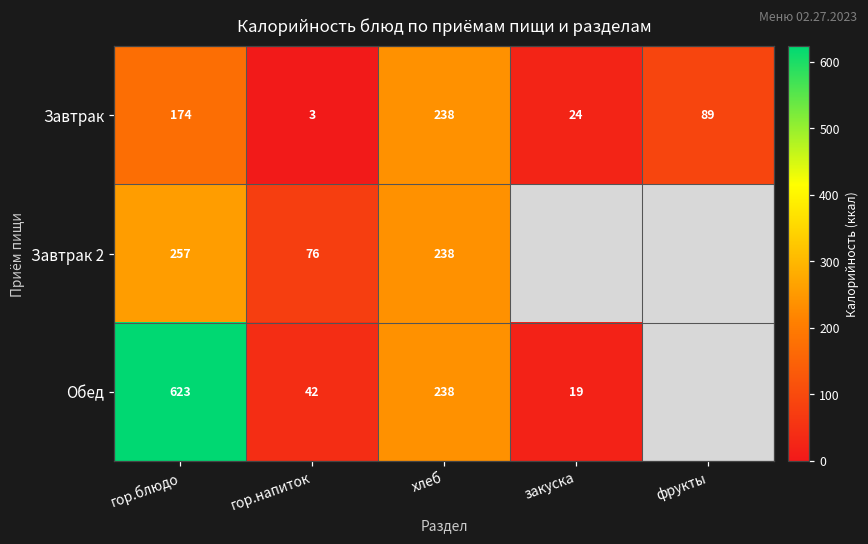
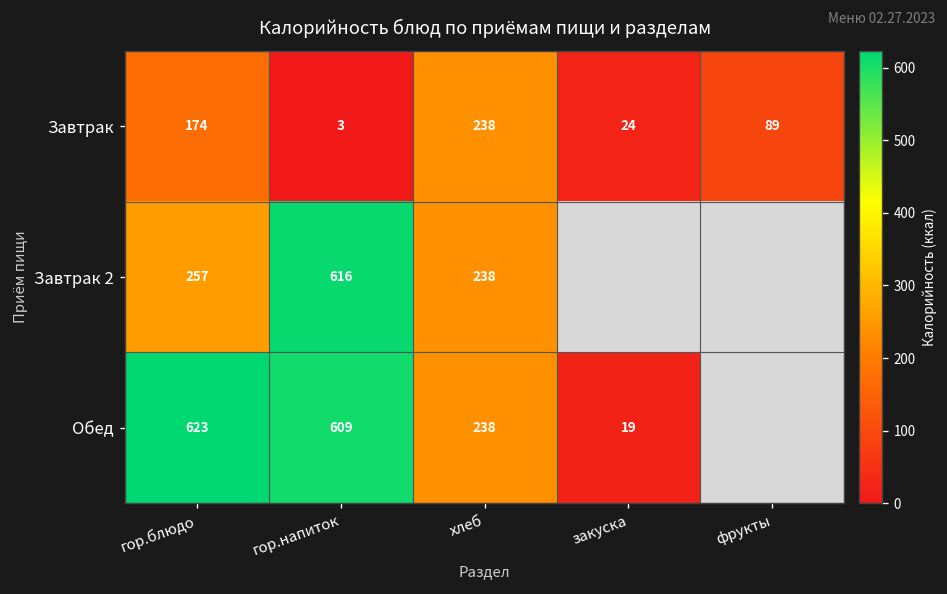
  {
    "Завтрак": {
      "гор.блюдо": 174,
      "гор.напиток": 3,
      "хлеб": 238,
      "закуска": 24,
      "фрукты": 89
    },
    "Завтрак 2": {
      "гор.блюдо": 257,
-     "гор.напиток": 76,
+     "гор.напиток": 616,
      "хлеб": 238
    },
    "Обед": {
      "гор.блюдо": 623,
-     "гор.напиток": 42,
+     "гор.напиток": 609,
      "хлеб": 238,
      "закуска": 19
    }
  }
